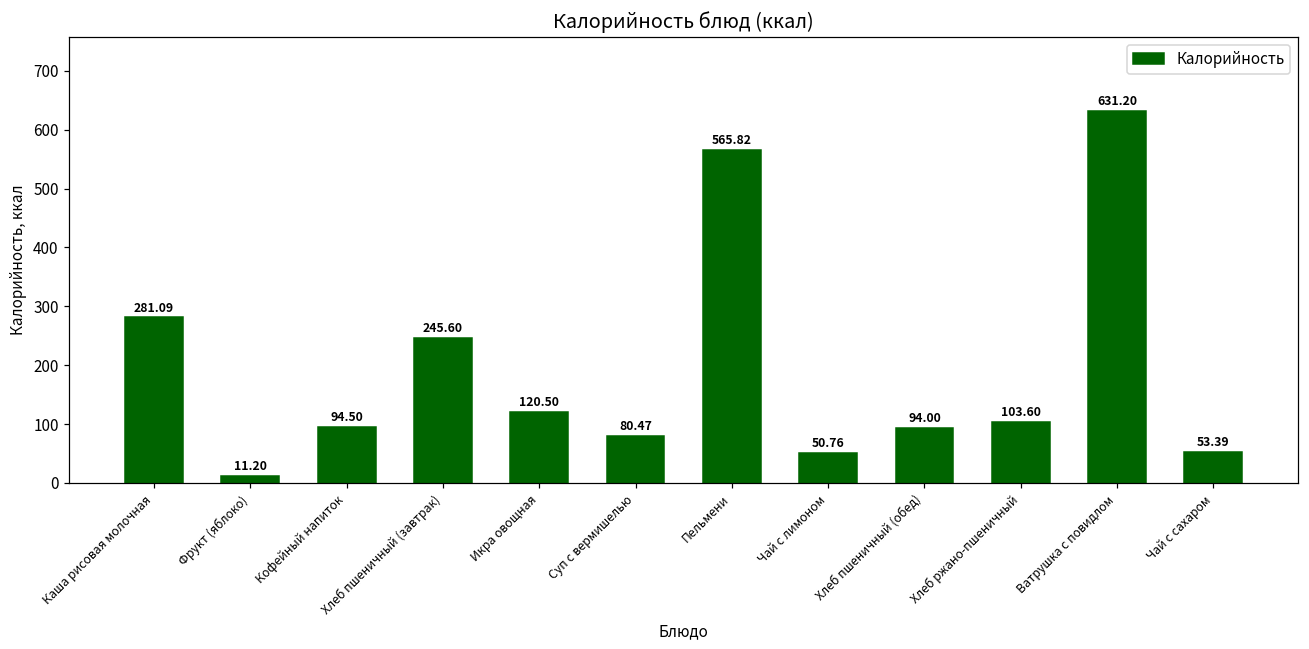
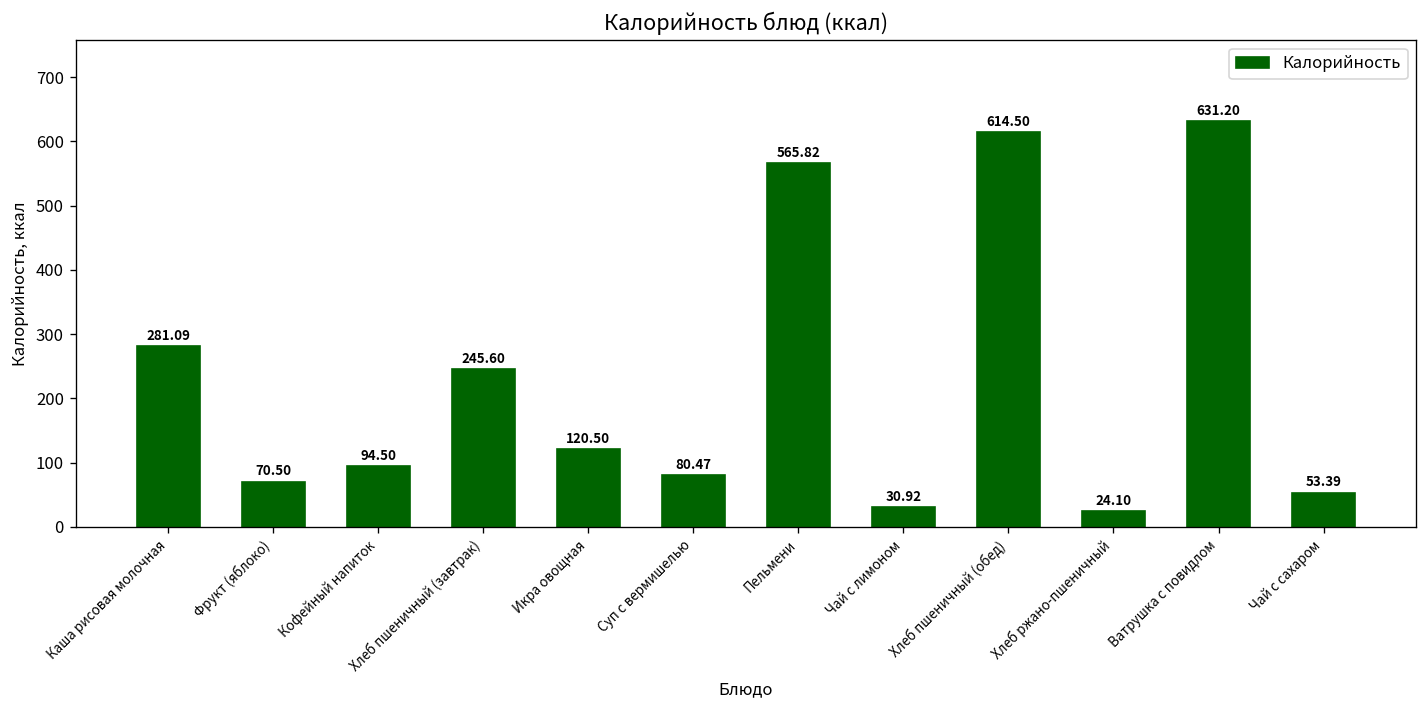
  {
    "Каша рисовая молочная": 281.09,
-   "Фрукт (яблоко)": 11.20,
+   "Фрукт (яблоко)": 70.50,
    "Кофейный напиток": 94.50,
    "Хлеб пшеничный (завтрак)": 245.60,
    "Икра овощная": 120.50,
    "Суп с вермишелью": 80.47,
    "Пельмени": 565.82,
-   "Чай с лимоном": 50.76,
-   "Хлеб пшеничный (обед)": 94.00,
-   "Хлеб ржано-пшеничный": 103.60,
+   "Чай с лимоном": 30.92,
+   "Хлеб пшеничный (обед)": 614.50,
+   "Хлеб ржано-пшеничный": 24.10,
    "Ватрушка с повидлом": 631.20,
    "Чай с сахаром": 53.39
  }
